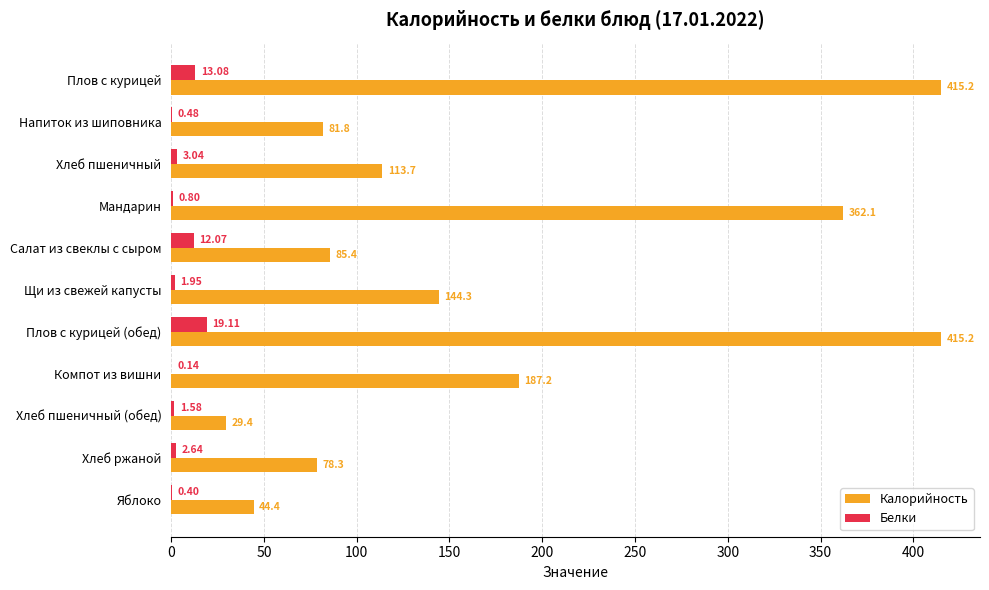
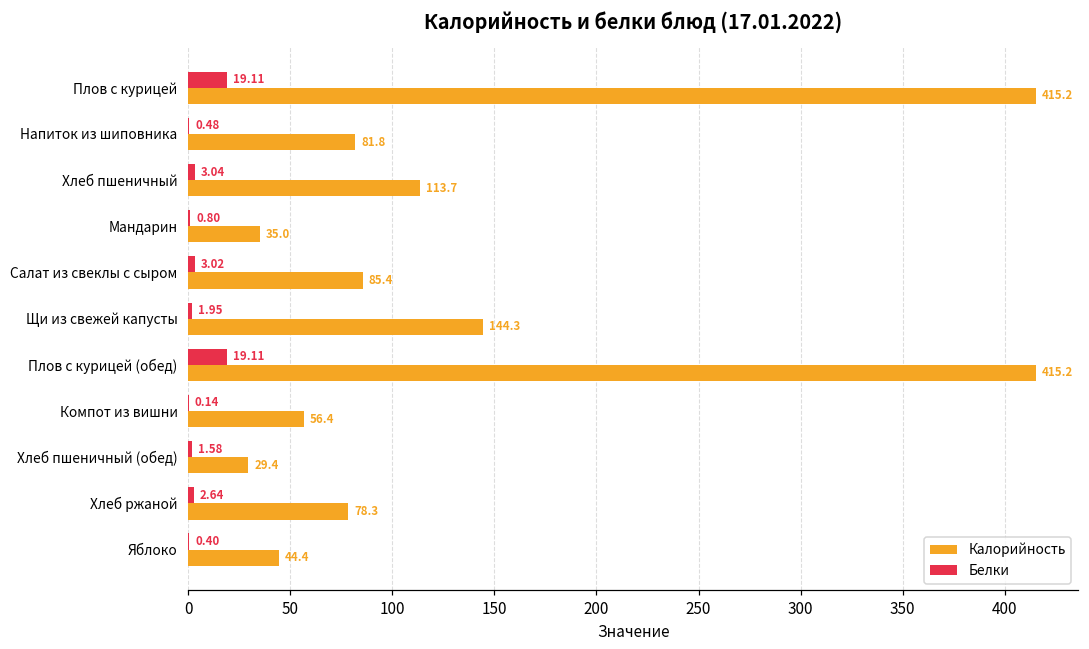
  {
    "Калорийность": {
      "Плов с курицей": 415.2,
      "Напиток из шиповника": 81.8,
      "Хлеб пшеничный": 113.7,
-     "Мандарин": 362.1,
+     "Мандарин": 35.0,
      "Салат из свеклы с сыром": 85.4,
      "Щи из свежей капусты": 144.3,
      "Плов с курицей (обед)": 415.2,
-     "Компот из вишни": 187.2,
+     "Компот из вишни": 56.4,
      "Хлеб пшеничный (обед)": 29.4,
      "Хлеб ржаной": 78.3,
      "Яблоко": 44.4
    },
    "Белки": {
-     "Плов с курицей": 13.08,
+     "Плов с курицей": 19.11,
      "Напиток из шиповника": 0.48,
      "Хлеб пшеничный": 3.04,
      "Мандарин": 0.80,
-     "Салат из свеклы с сыром": 12.07,
+     "Салат из свеклы с сыром": 3.02,
      "Щи из свежей капусты": 1.95,
      "Плов с курицей (обед)": 19.11,
      "Компот из вишни": 0.14,
      "Хлеб пшеничный (обед)": 1.58,
      "Хлеб ржаной": 2.64,
      "Яблоко": 0.40
    }
  }
